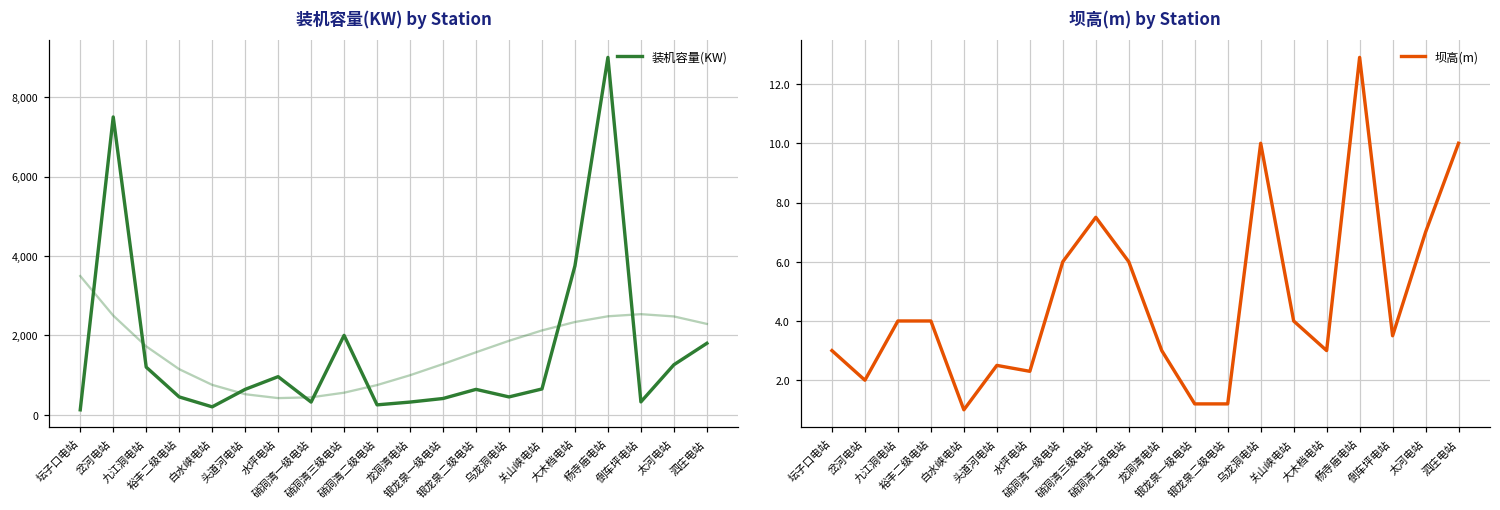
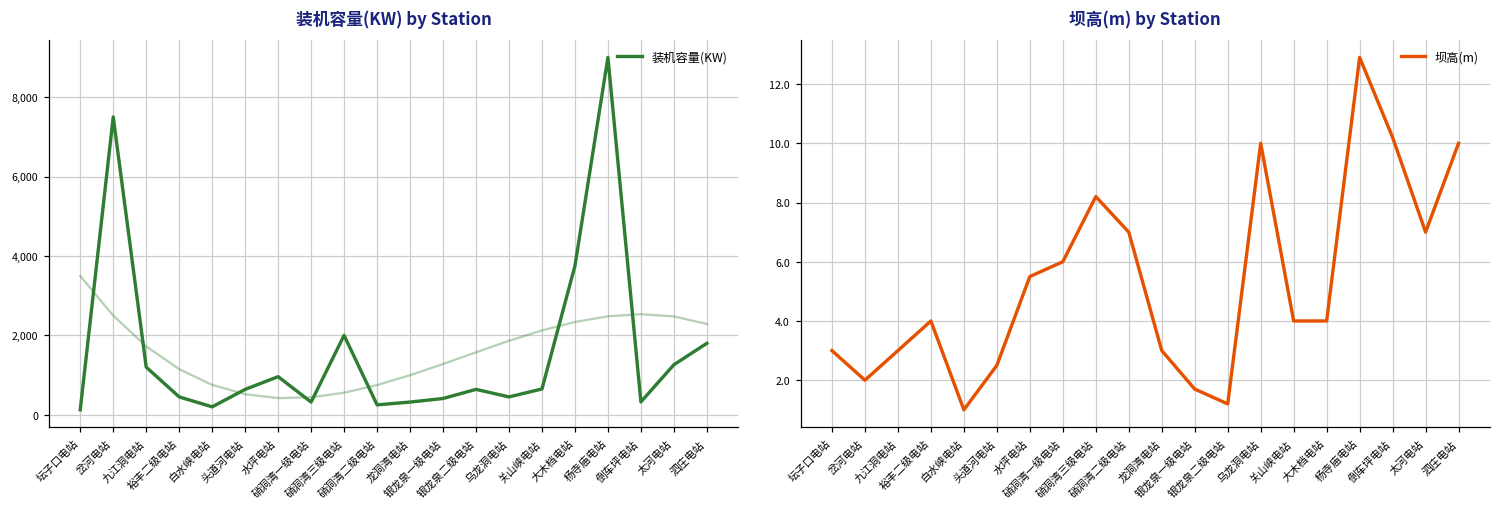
  {
    "坝高(m) by Station": {
      "坛子口电站": 3.0,
      "岔河电站": 2.0,
-     "九江洞电站": 4,
+     "九江洞电站": 3,
      "裕丰二级电站": 4.0,
      "白水峡电站": 1.0,
      "头道河电站": 2.5,
-     "水坪电站": 2.3,
+     "水坪电站": 5.5,
      "硝洞湾一级电站": 6.0,
-     "硝洞湾三级电站": 7.5,
-     "硝洞湾二级电站": 6,
+     "硝洞湾三级电站": 8.2,
+     "硝洞湾二级电站": 7,
      "龙洞湾电站": 3.0,
-     "银龙泉一级电站": 1.2,
+     "银龙泉一级电站": 1.7,
      "银龙泉二级电站": 1.2,
      "乌龙洞电站": 10.0,
      "关山峡电站": 4.0,
-     "大木档电站": 3,
+     "大木档电站": 4,
      "杨寺庙电站": 12.9,
-     "倒车坪电站": 3.5,
+     "倒车坪电站": 10.2,
      "太河电站": 7.0,
      "泗庄电站": 10.0
    }
  }
